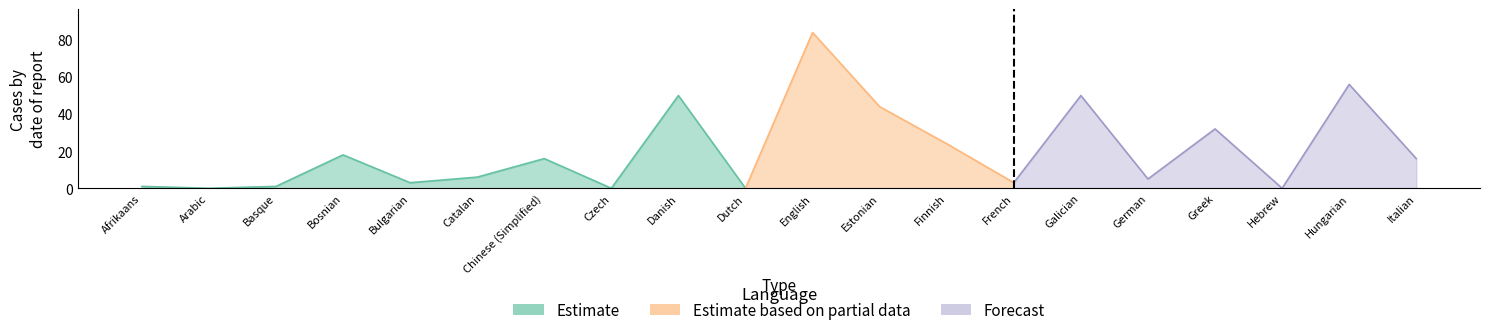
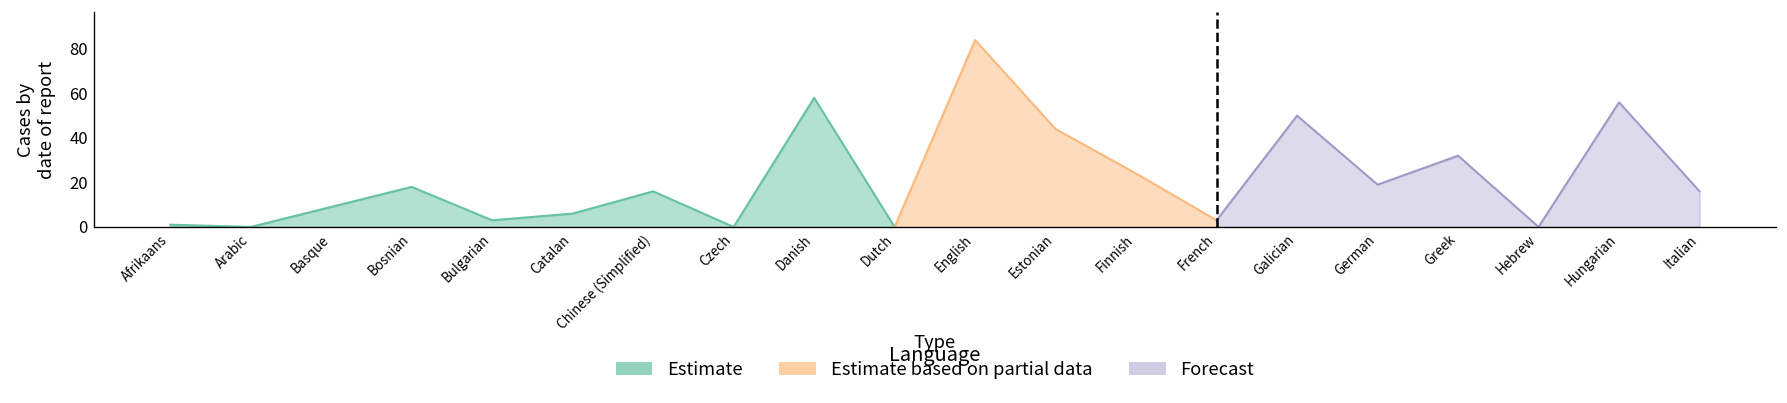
  {
    "Estimate": {
      "Afrikaans": 1,
      "Arabic": 0,
-     "Basque": 1,
+     "Basque": 9,
      "Bosnian": 18,
      "Bulgarian": 3,
      "Catalan": 6,
      "Chinese (Simplified)": 16,
      "Czech": 0,
-     "Danish": 50
+     "Danish": 58
    },
    "Estimate based on partial data": {
      "English": 84,
      "Estonian": 44,
      "Finnish": 24
    },
    "Forecast": {
      "Galician": 50,
-     "German": 5,
+     "German": 19,
      "Greek": 32,
      "Hebrew": 0,
      "Hungarian": 56,
      "Italian": 16
    }
  }
